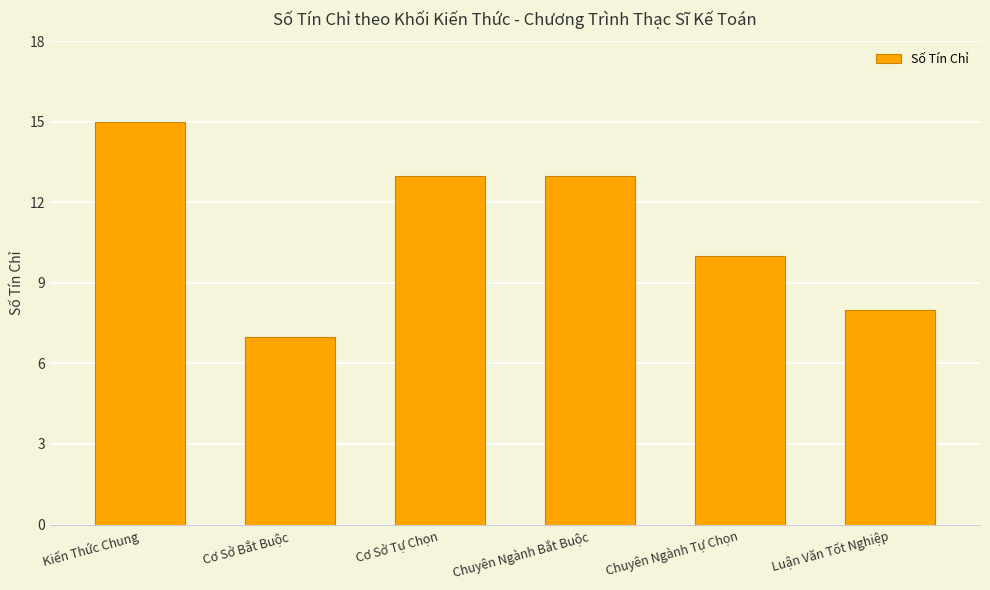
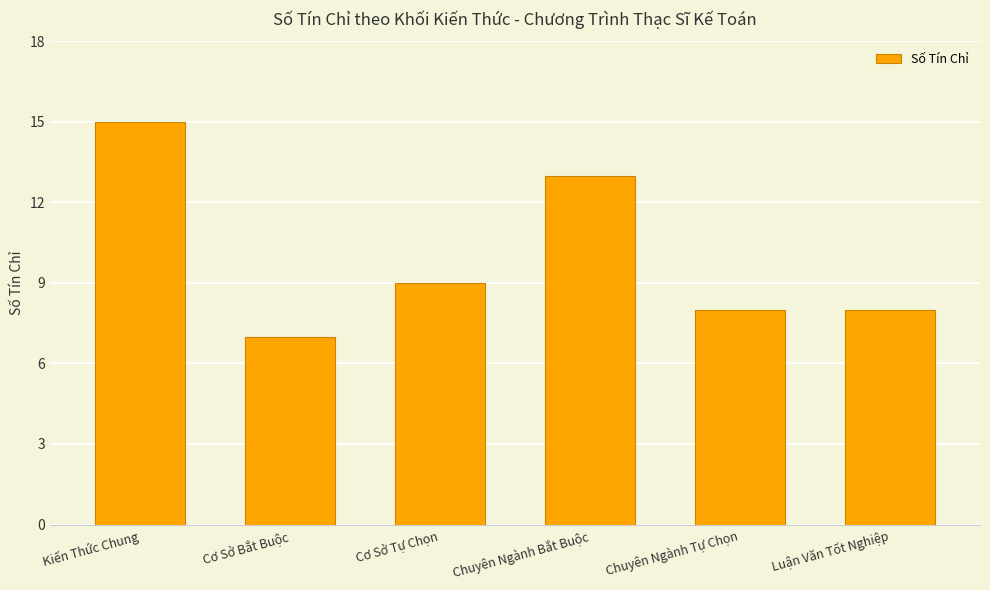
  {
    "Kiến Thức Chung": 15,
    "Cơ Sở Bắt Buộc": 7,
-   "Cơ Sở Tự Chọn": 13,
+   "Cơ Sở Tự Chọn": 9,
    "Chuyên Ngành Bắt Buộc": 13,
-   "Chuyên Ngành Tự Chọn": 10,
+   "Chuyên Ngành Tự Chọn": 8,
    "Luận Văn Tốt Nghiệp": 8
  }
